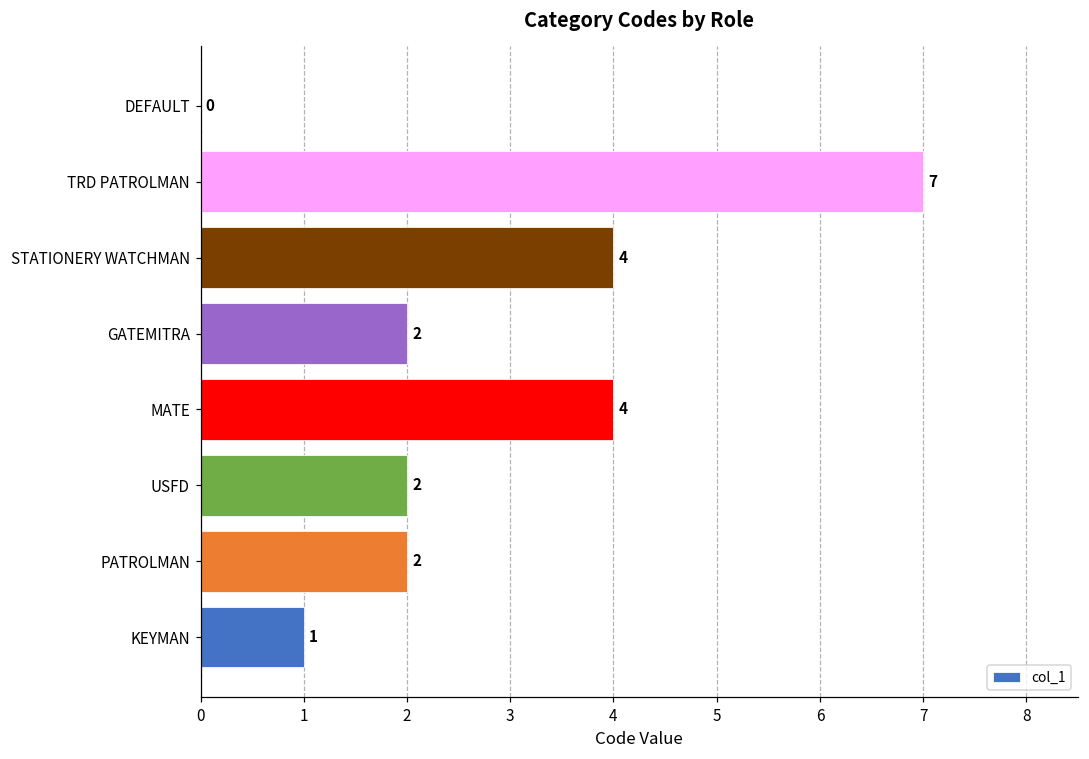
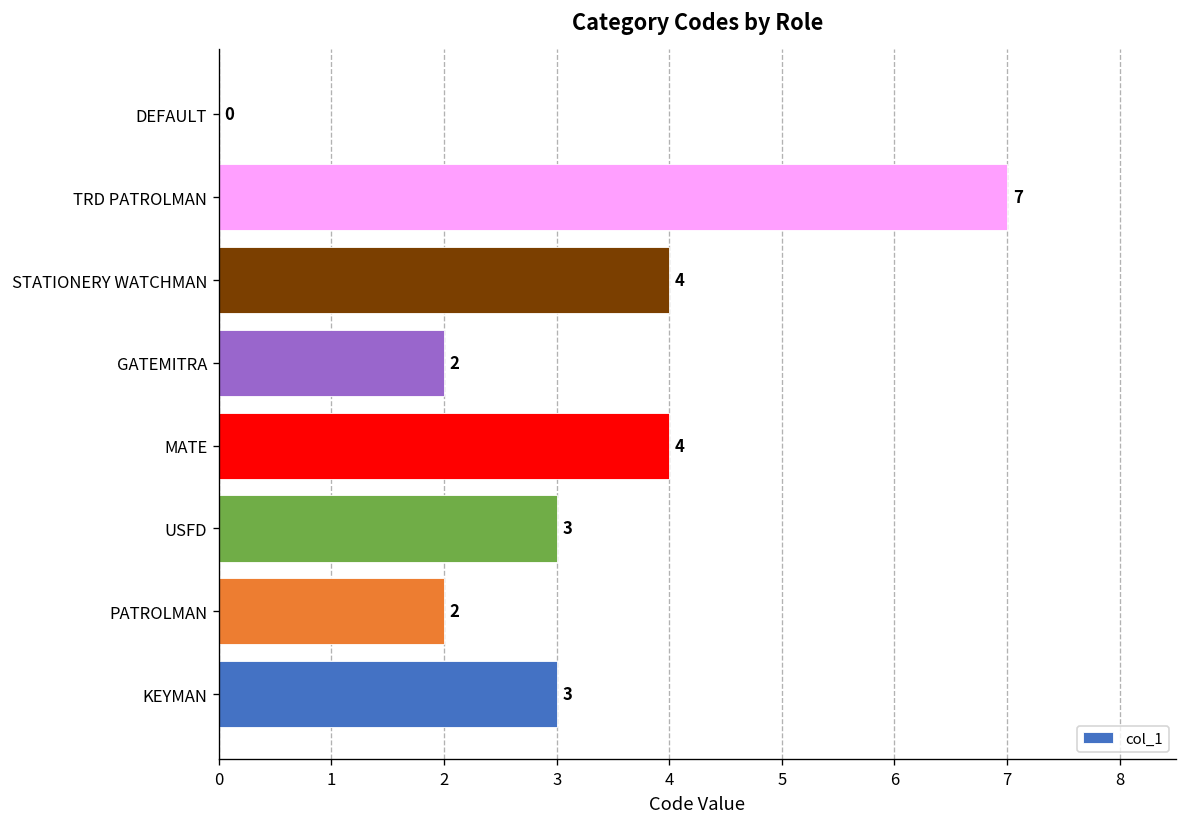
  {
    "DEFAULT": 0,
    "TRD PATROLMAN": 7,
    "STATIONERY WATCHMAN": 4,
    "GATEMITRA": 2,
    "MATE": 4,
-   "USFD": 2,
+   "USFD": 3,
    "PATROLMAN": 2,
-   "KEYMAN": 1
+   "KEYMAN": 3
  }
